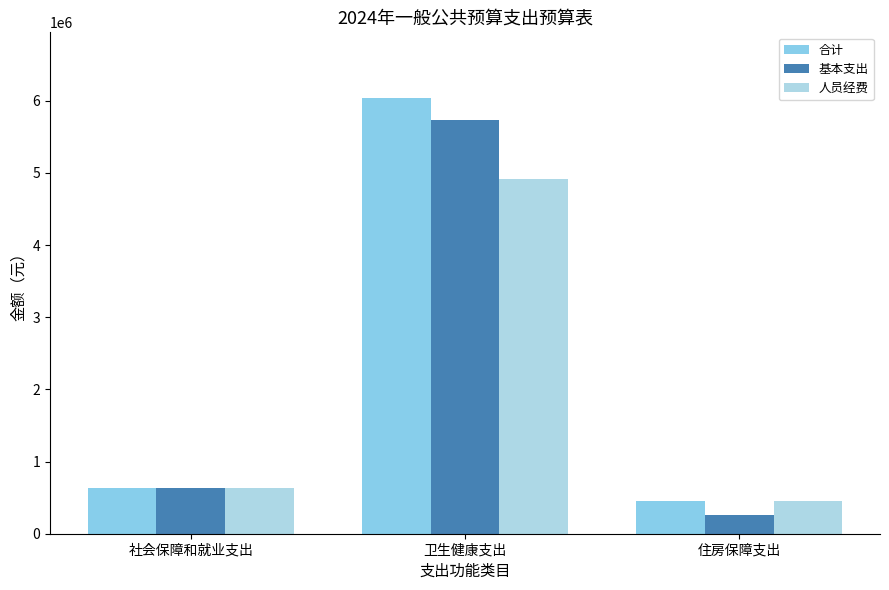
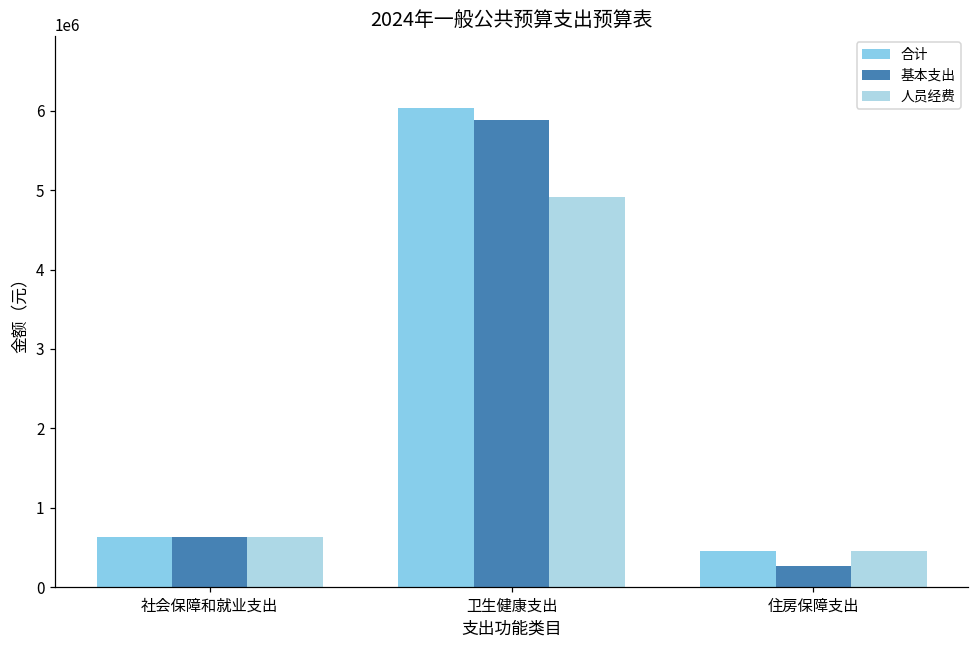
  {
    "基本支出": {
      "社会保障和就业支出": 600000,
-     "卫生健康支出": 5700000,
+     "卫生健康支出": 5900000,
      "住房保障支出": 300000
    }
  }
